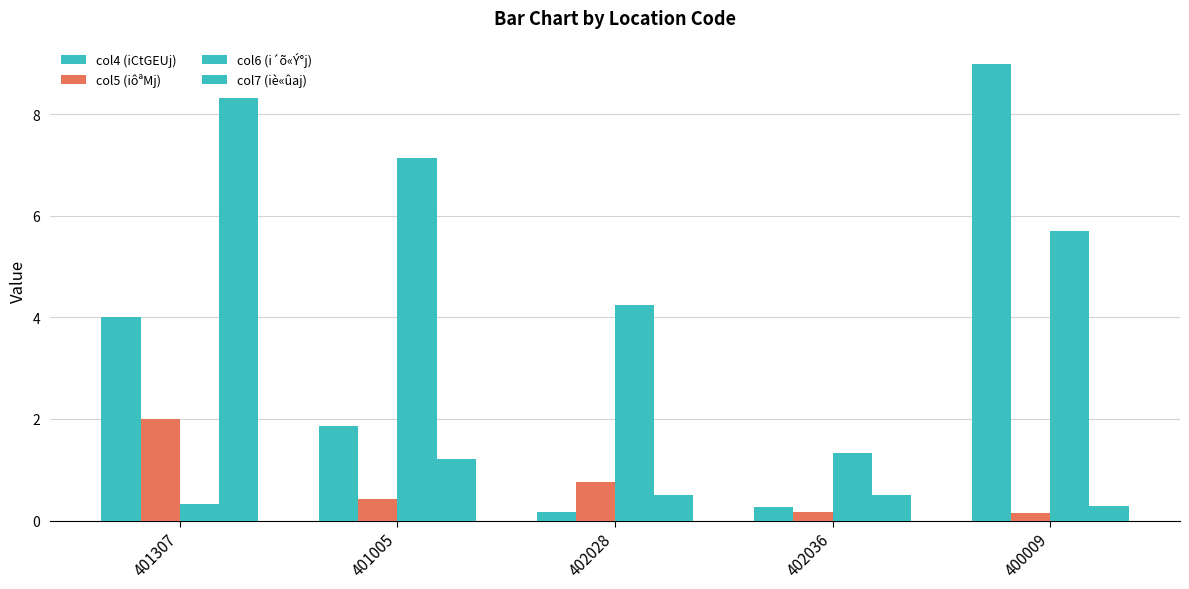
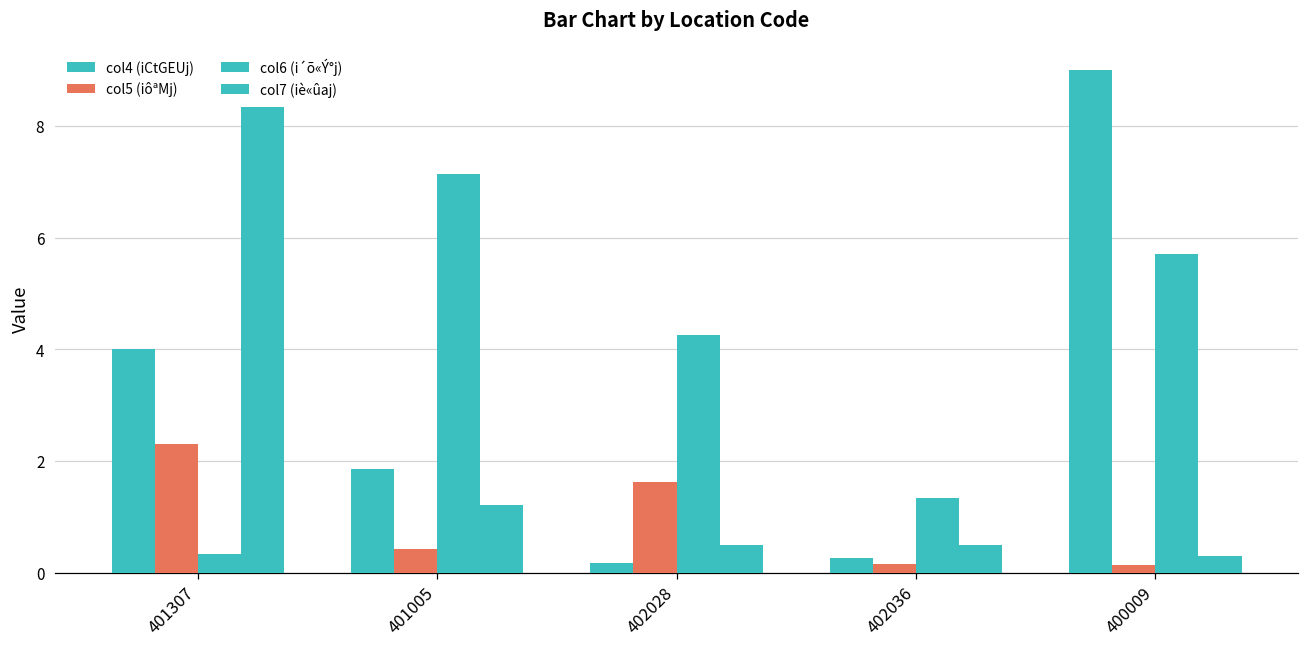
  {
    "col5 (iôªMj)": {
-     "401307": 2.0,
+     "401307": 2.3,
      "401005": 0.4,
-     "402028": 0.8,
+     "402028": 1.6,
      "402036": 0.2,
      "400009": 0.1
    }
  }
